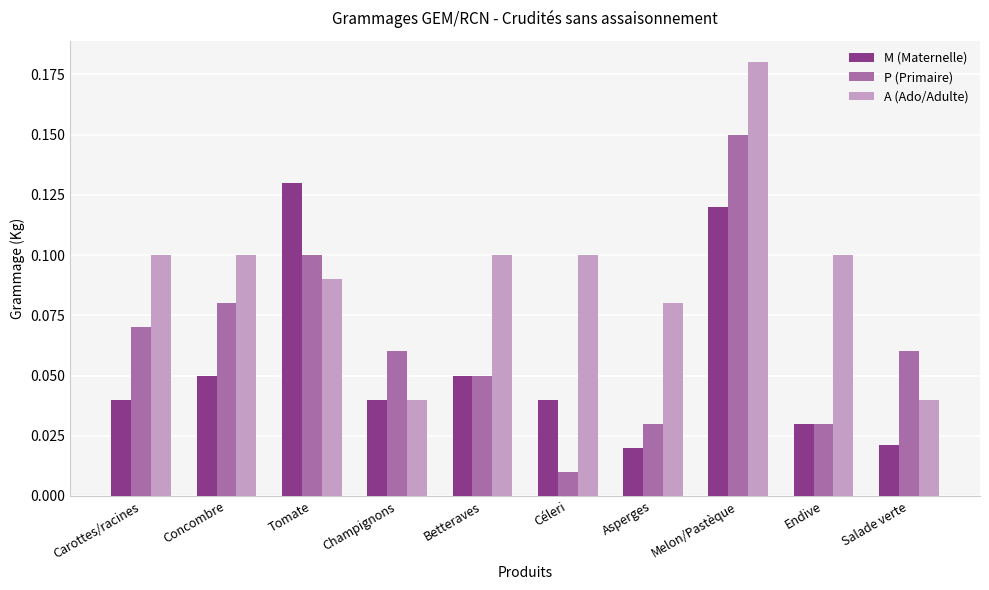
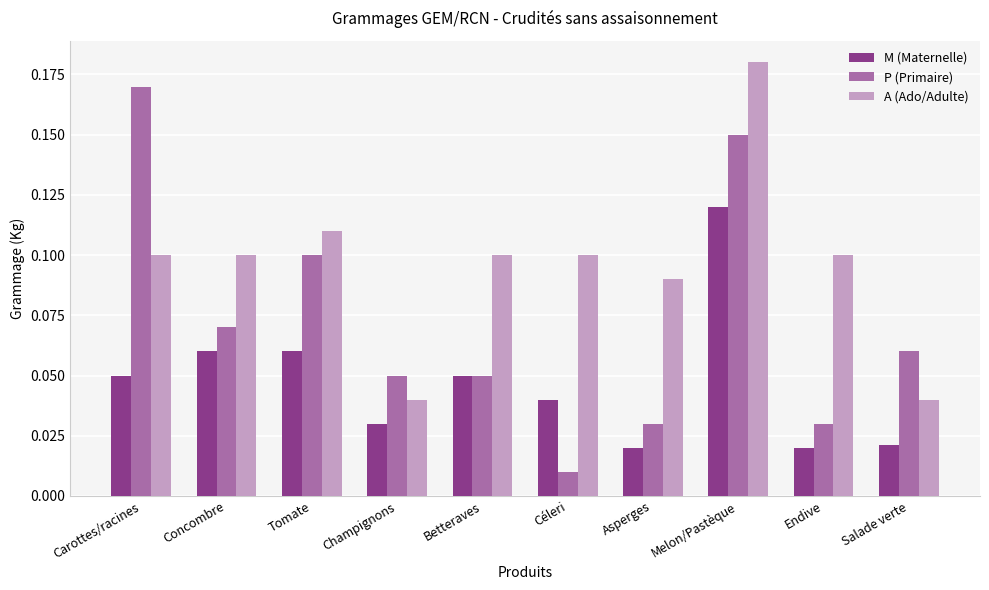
  {
    "M (Maternelle)": {
-     "Carottes/racines": 0.04,
-     "Concombre": 0.05,
-     "Tomate": 0.13,
-     "Champignons": 0.04,
+     "Carottes/racines": 0.05,
+     "Concombre": 0.06,
+     "Tomate": 0.06,
+     "Champignons": 0.03,
      "Betteraves": 0.05,
      "Céleri": 0.04,
      "Asperges": 0.02,
      "Melon/Pastèque": 0.12,
-     "Endive": 0.03,
+     "Endive": 0.02,
      "Salade verte": 0.02
    },
    "P (Primaire)": {
-     "Carottes/racines": 0.07,
-     "Concombre": 0.08,
+     "Carottes/racines": 0.17,
+     "Concombre": 0.07,
      "Tomate": 0.10,
-     "Champignons": 0.06,
+     "Champignons": 0.05,
      "Betteraves": 0.05,
      "Céleri": 0.01,
      "Asperges": 0.03,
      "Melon/Pastèque": 0.15,
      "Endive": 0.03,
      "Salade verte": 0.06
    },
    "A (Ado/Adulte)": {
      "Carottes/racines": 0.10,
      "Concombre": 0.10,
-     "Tomate": 0.09,
+     "Tomate": 0.11,
      "Champignons": 0.04,
      "Betteraves": 0.10,
      "Céleri": 0.10,
-     "Asperges": 0.08,
+     "Asperges": 0.09,
      "Melon/Pastèque": 0.18,
      "Endive": 0.10,
      "Salade verte": 0.04
    }
  }
